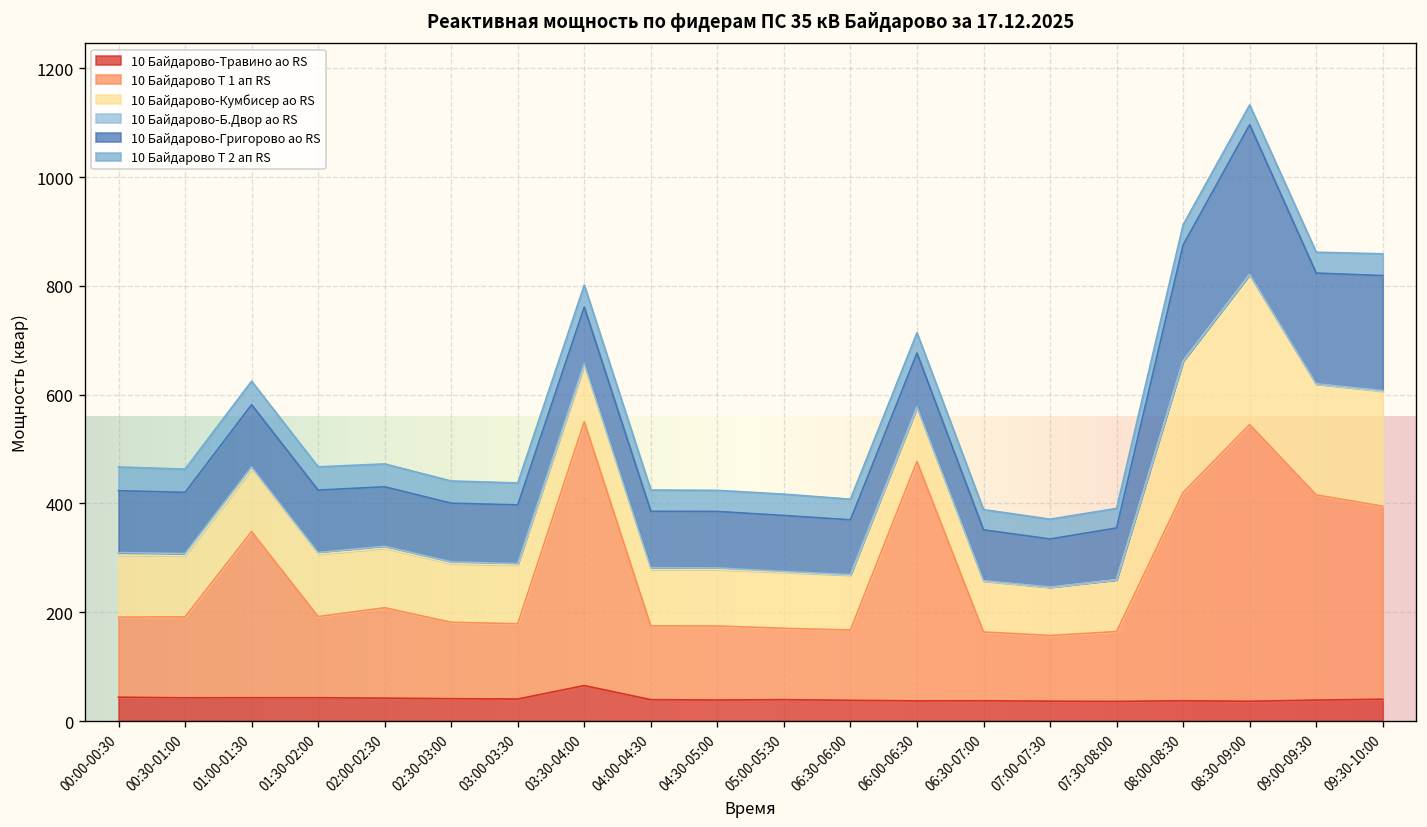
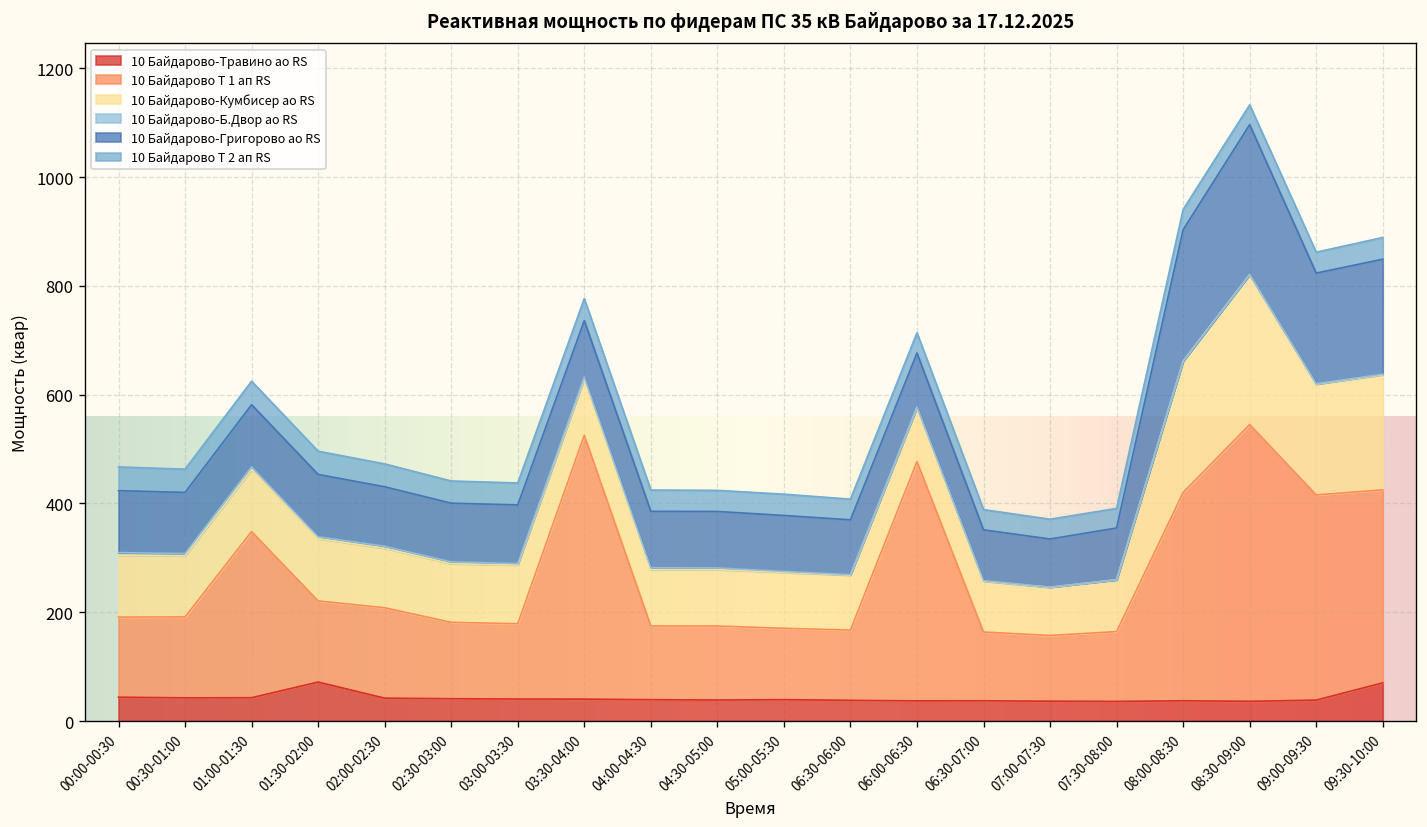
  {
    "10 Байдарово-Травино ао RS": {
      "00:00-00:30": 40,
      "00:30-01:00": 40,
      "01:00-01:30": 40,
-     "01:30-02:00": 40,
+     "01:30-02:00": 70,
      "02:00-02:30": 40,
      "02:30-03:00": 40,
      "03:00-03:30": 40,
-     "03:30-04:00": 70,
+     "03:30-04:00": 40,
      "04:00-04:30": 40,
      "04:30-05:00": 40,
      "05:00-05:30": 40,
      "06:30-06:00": 40,
      "06:00-06:30": 40,
      "06:30-07:00": 40,
      "07:00-07:30": 40,
      "07:30-08:00": 40,
      "08:00-08:30": 40,
      "08:30-09:00": 40,
      "09:00-09:30": 40,
-     "09:30-10:00": 40
+     "09:30-10:00": 70
    },
    "10 Байдарово Т 1 ап RS": {
      "00:00-00:30": 150,
      "00:30-01:00": 150,
      "01:00-01:30": 310,
      "01:30-02:00": 150,
      "02:00-02:30": 170,
      "02:30-03:00": 140,
      "03:00-03:30": 140,
      "03:30-04:00": 490,
      "04:00-04:30": 140,
      "04:30-05:00": 140,
      "05:00-05:30": 130,
      "06:30-06:00": 130,
      "06:00-06:30": 440,
      "06:30-07:00": 130,
      "07:00-07:30": 120,
      "07:30-08:00": 130,
      "08:00-08:30": 380,
      "08:30-09:00": 510,
      "09:00-09:30": 380,
      "09:30-10:00": 350
    },
    "10 Байдарово-Григорово ао RS": {
      "00:00-00:30": 110,
      "00:30-01:00": 110,
      "01:00-01:30": 110,
      "01:30-02:00": 110,
      "02:00-02:30": 110,
      "02:30-03:00": 110,
      "03:00-03:30": 110,
      "03:30-04:00": 100,
      "04:00-04:30": 100,
      "04:30-05:00": 100,
      "05:00-05:30": 100,
      "06:30-06:00": 100,
      "06:00-06:30": 100,
      "06:30-07:00": 90,
      "07:00-07:30": 90,
      "07:30-08:00": 100,
-     "08:00-08:30": 210,
+     "08:00-08:30": 240,
      "08:30-09:00": 280,
      "09:00-09:30": 200,
      "09:30-10:00": 210
    }
  }
